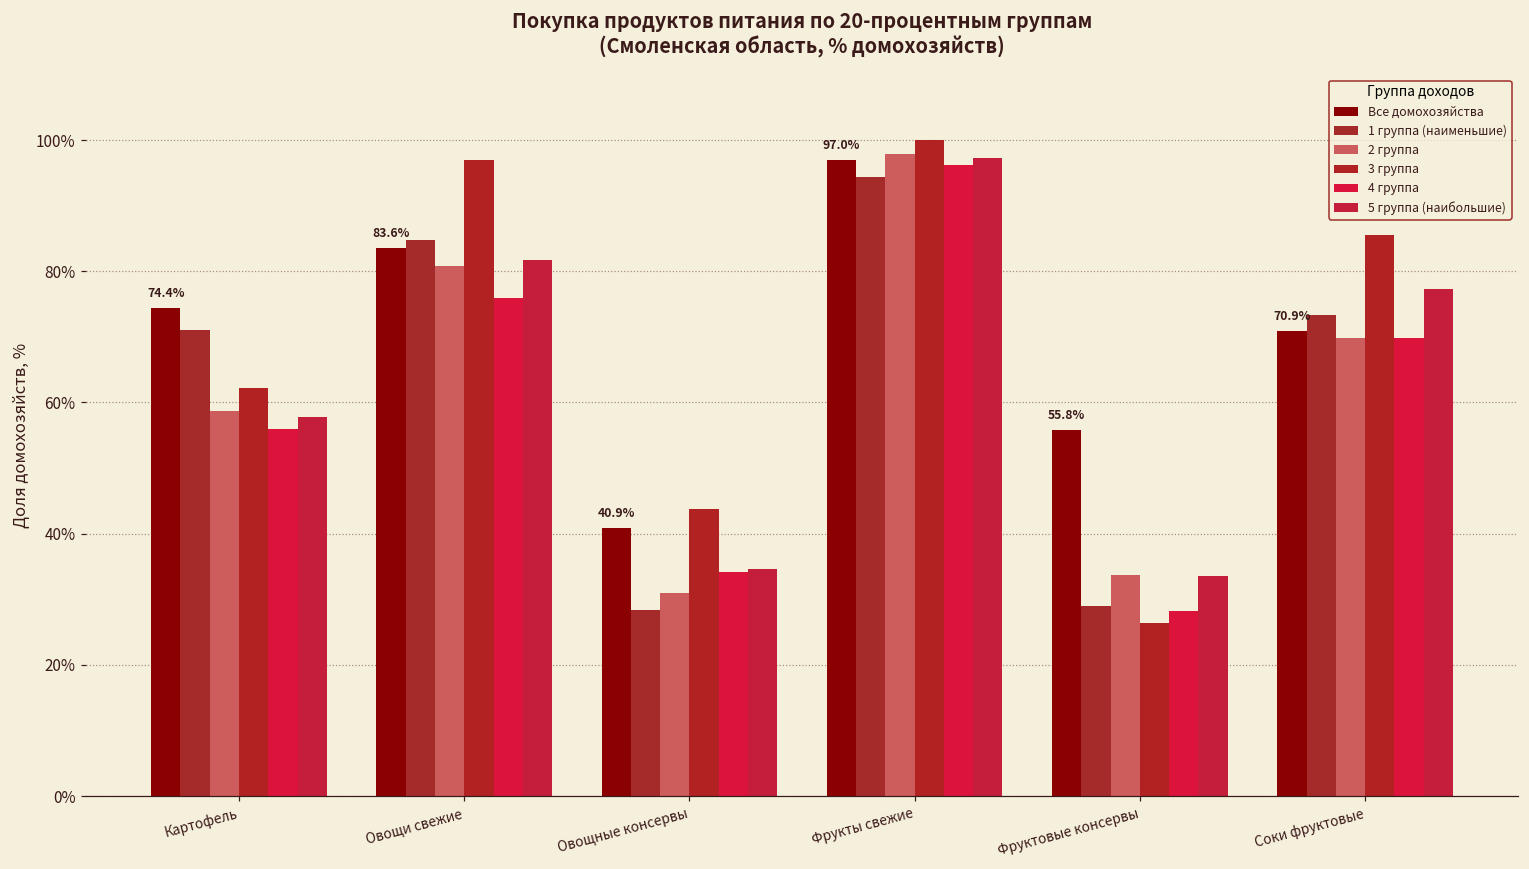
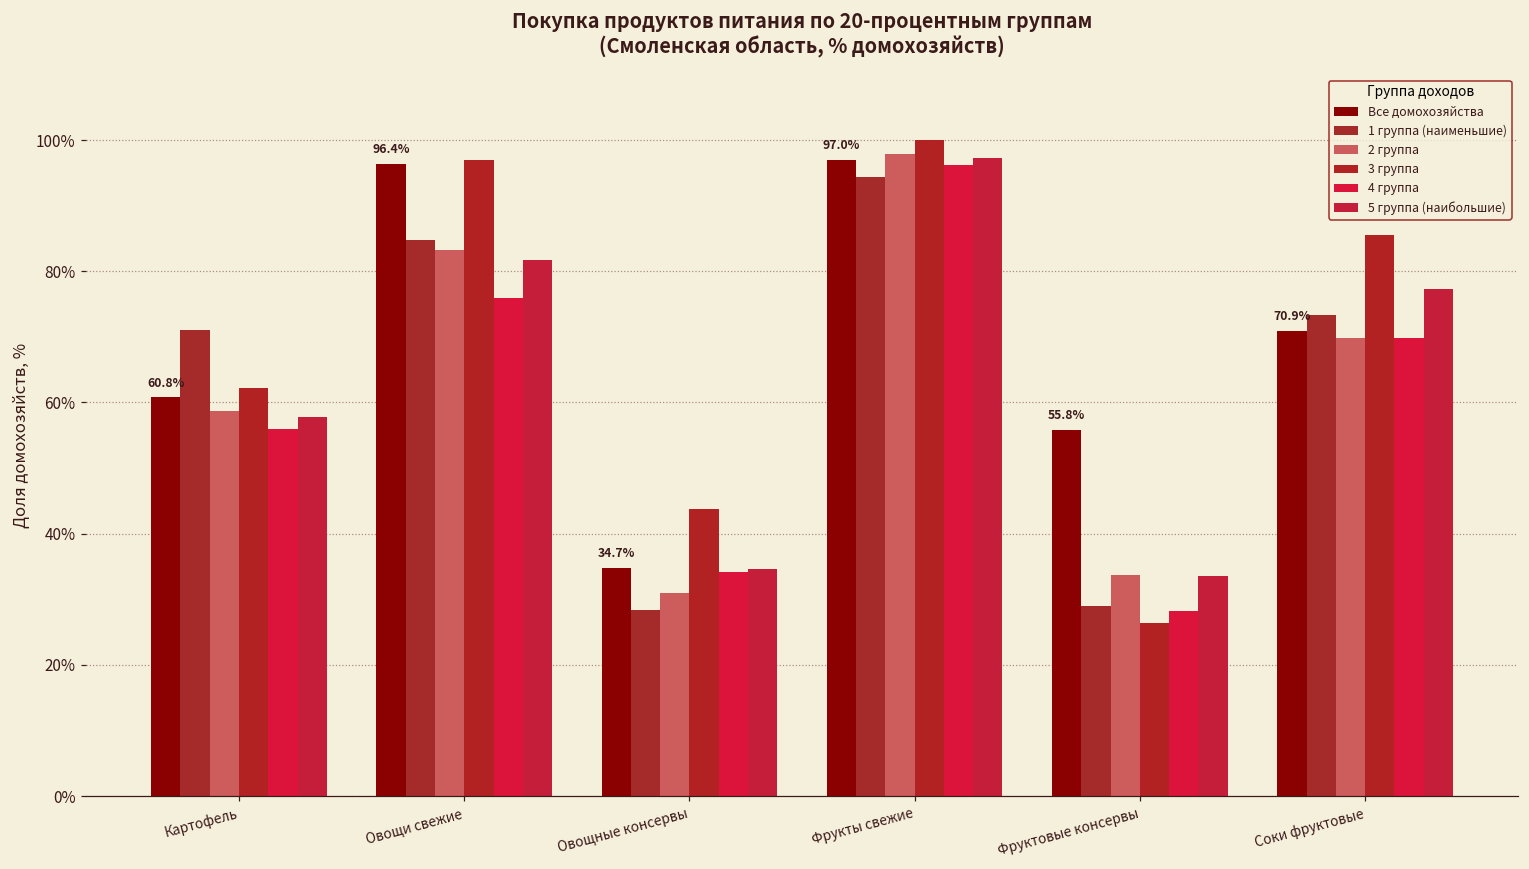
  {
    "Все домохозяйства": {
-     "Картофель": "74.4%",
-     "Овощи свежие": "83.6%",
-     "Овощные консервы": "40.9%",
+     "Картофель": "60.8%",
+     "Овощи свежие": "96.4%",
+     "Овощные консервы": "34.7%",
      "Фрукты свежие": "97.0%",
      "Фруктовые консервы": "55.8%",
      "Соки фруктовые": "70.9%"
    },
    "2 группа": {
      "Картофель": "59%",
-     "Овощи свежие": "81%",
+     "Овощи свежие": "83%",
      "Овощные консервы": "31%",
      "Фрукты свежие": "98%",
      "Фруктовые консервы": "34%",
      "Соки фруктовые": "70%"
    }
  }
